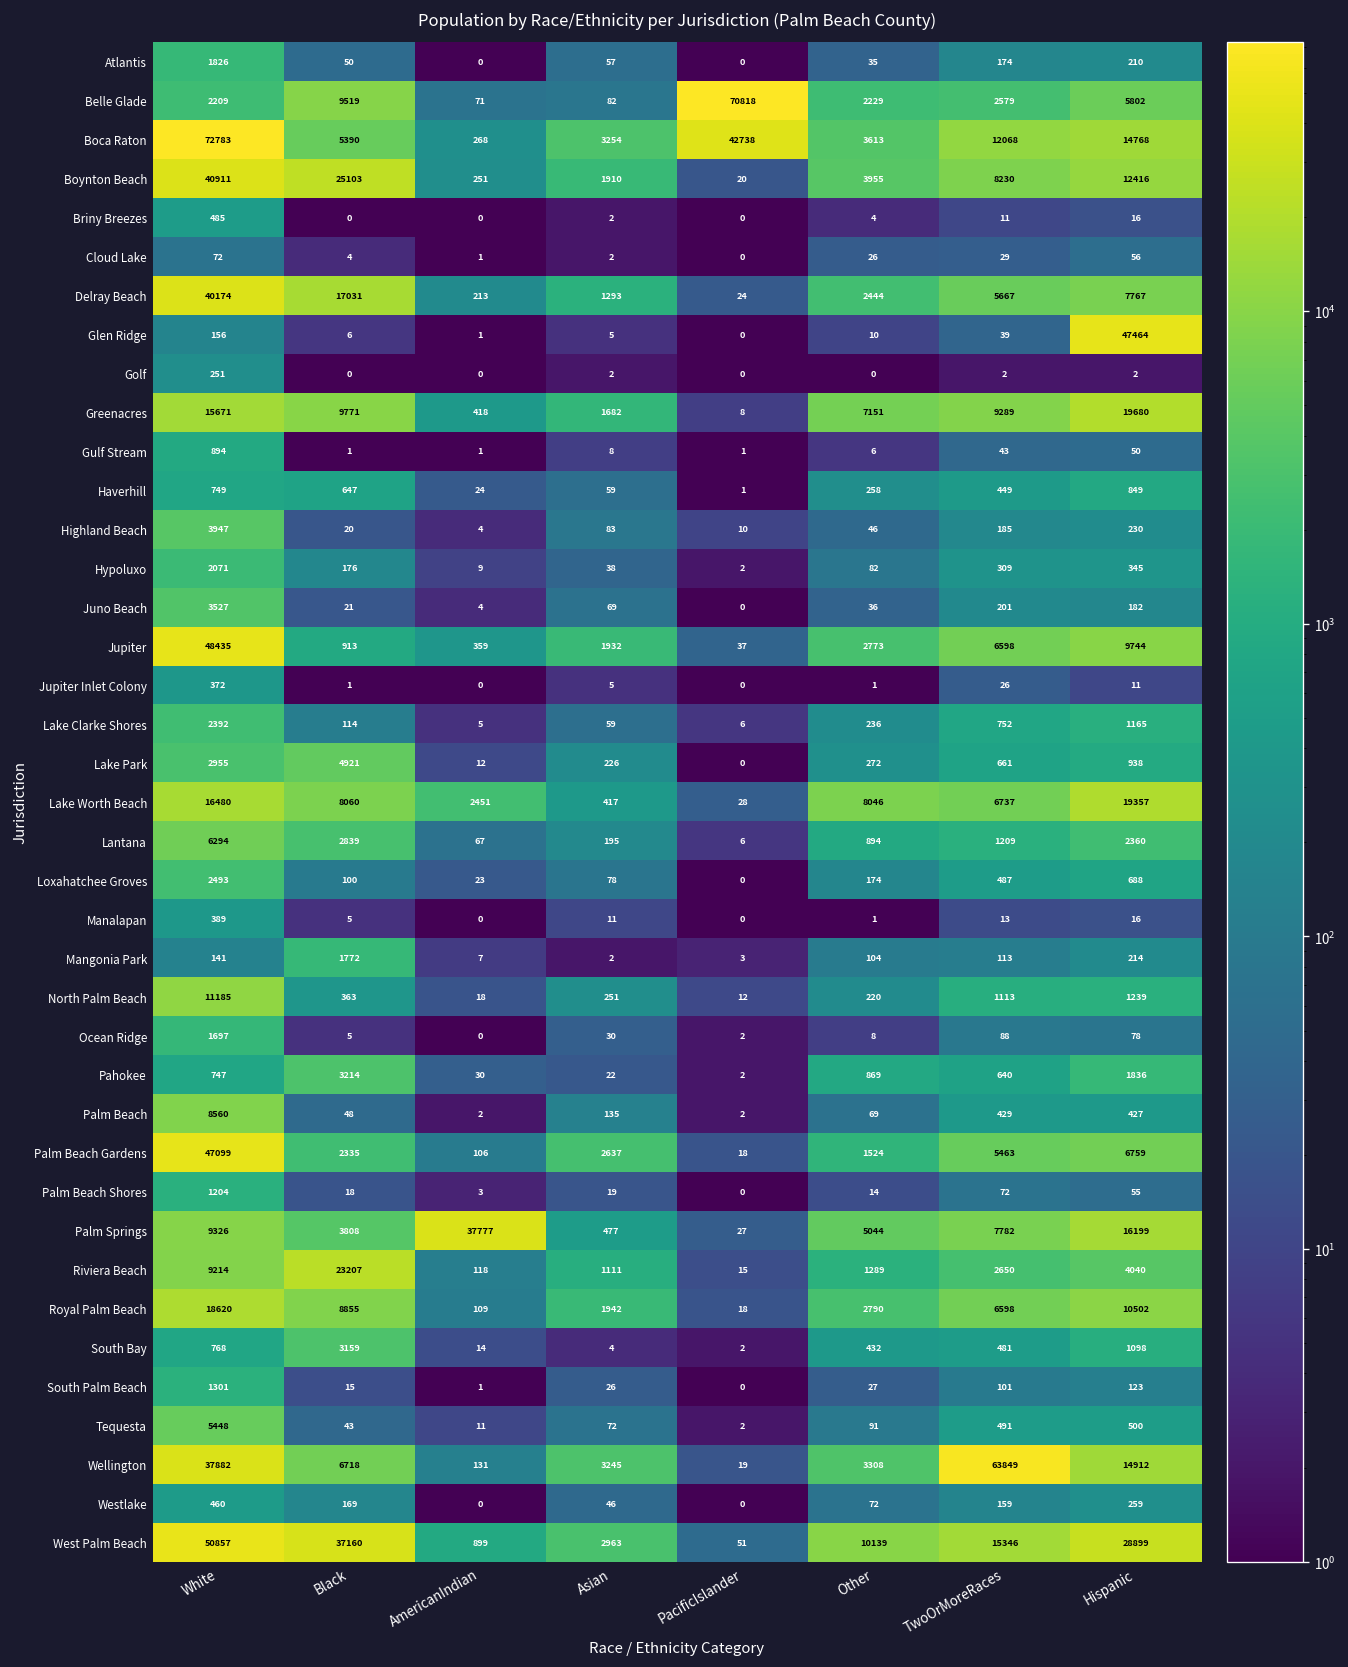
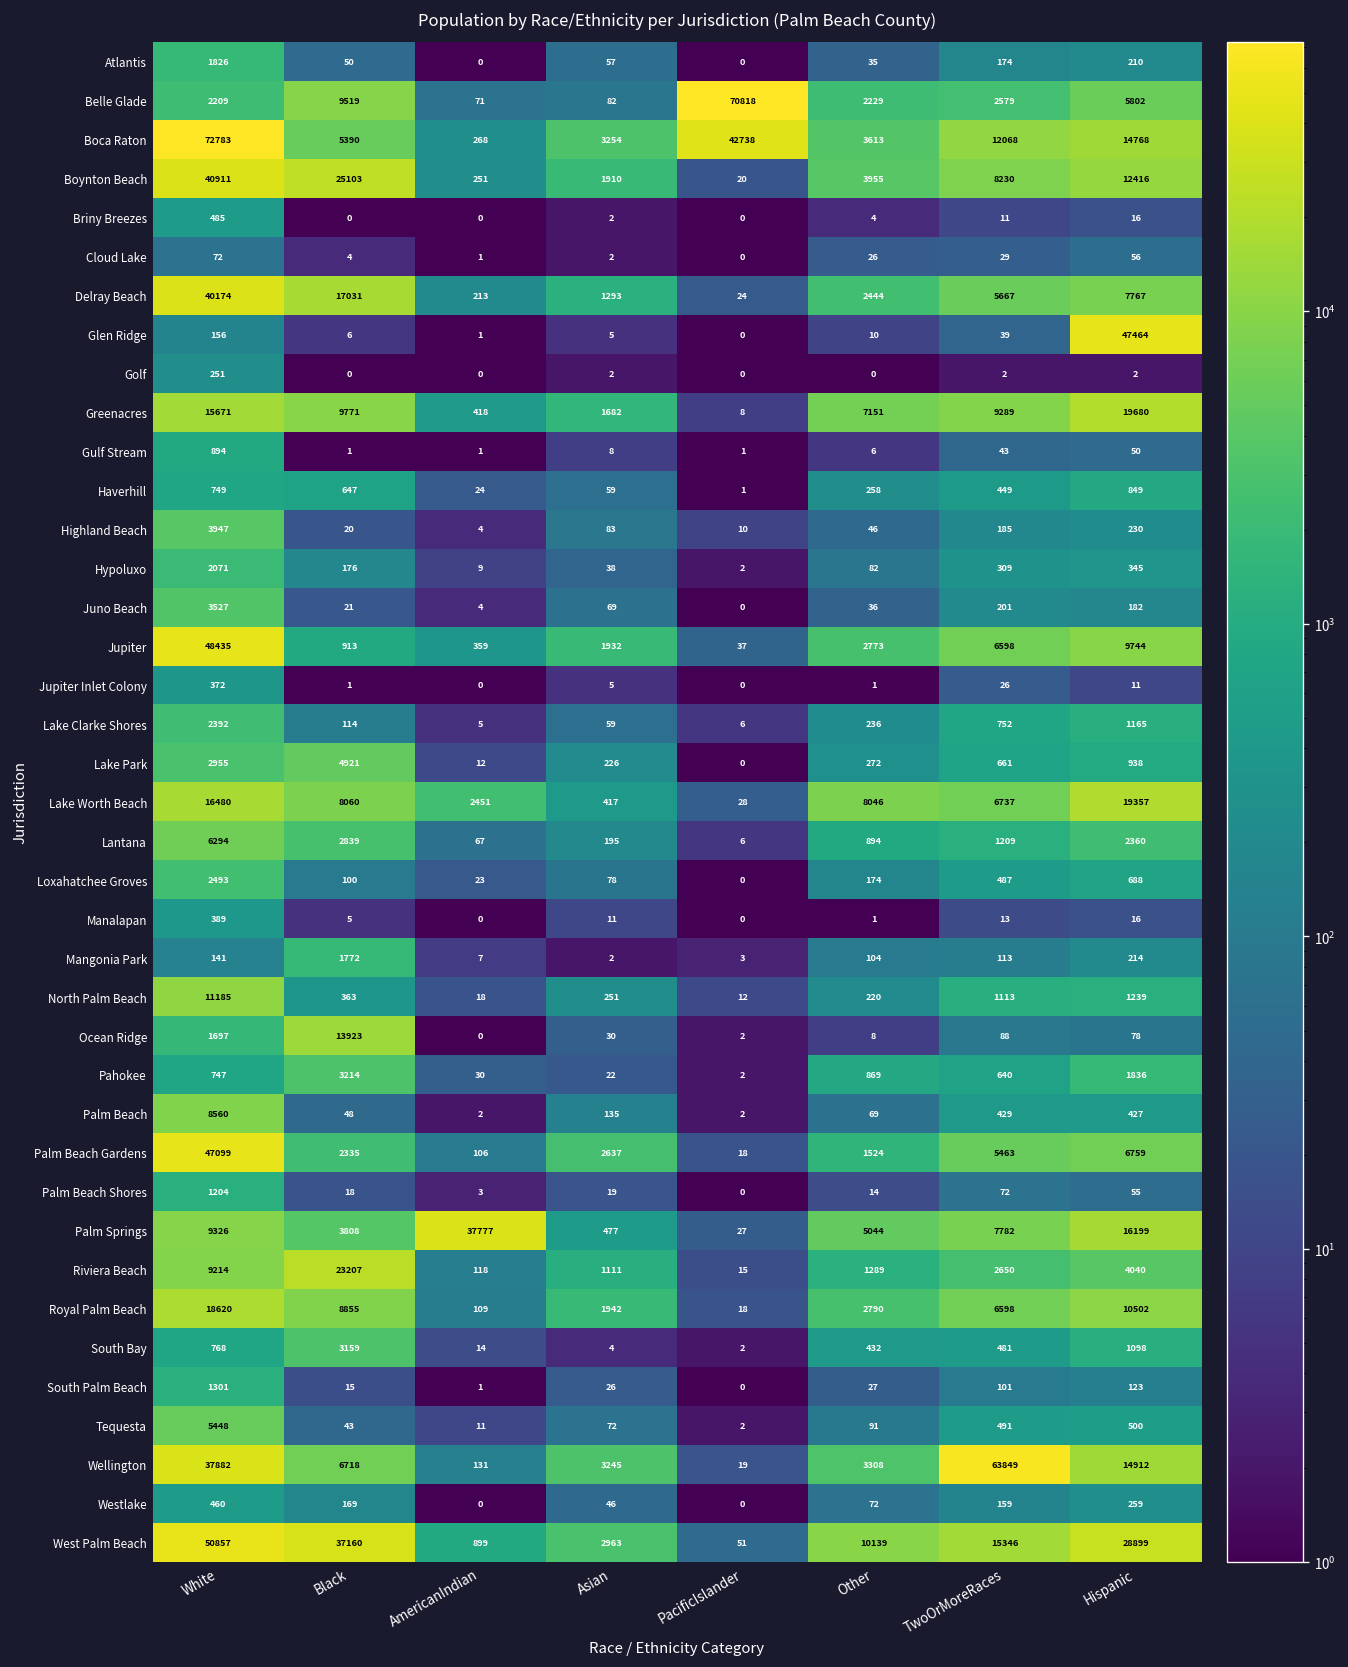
  {
    "Ocean Ridge": {
      "White": 1697,
-     "Black": 5,
+     "Black": 13923,
      "AmericanIndian": 0,
      "Asian": 30,
      "PacificIslander": 2,
      "Other": 8,
      "TwoOrMoreRaces": 88,
      "Hispanic": 78
    }
  }
